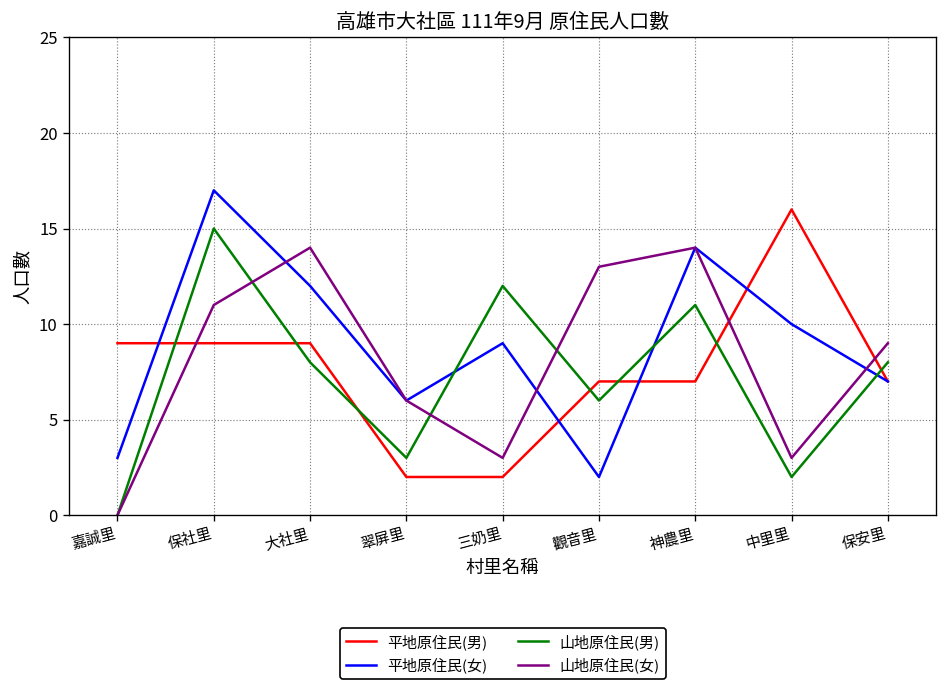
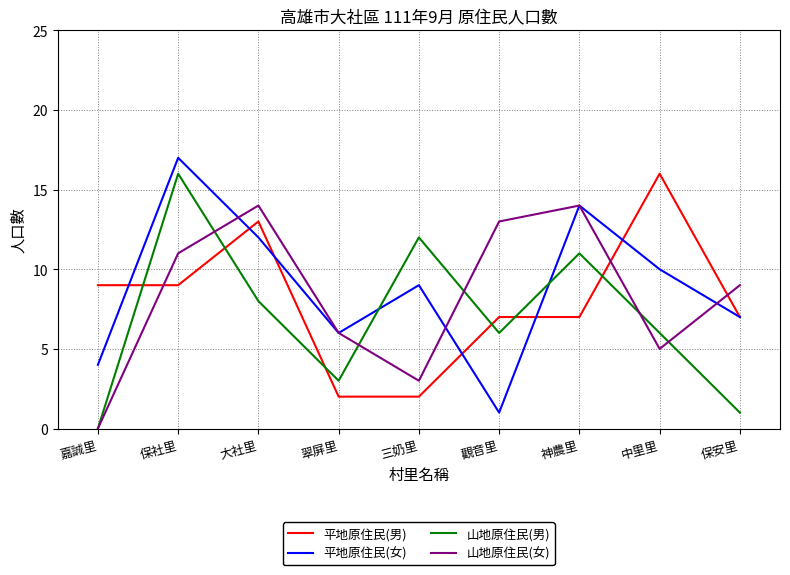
  {
    "平地原住民(男)": {
      "嘉誠里": 9,
      "保社里": 9,
-     "大社里": 9,
+     "大社里": 13,
      "翠屏里": 2,
      "三奶里": 2,
      "觀音里": 7,
      "神農里": 7,
      "中里里": 16
    },
    "平地原住民(女)": {
-     "嘉誠里": 3,
+     "嘉誠里": 4,
      "保社里": 17,
      "大社里": 12,
      "三奶里": 9,
-     "觀音里": 2,
+     "觀音里": 1,
      "中里里": 10
    },
    "山地原住民(男)": {
-     "保社里": 15,
+     "保社里": 16,
      "大社里": 8,
      "翠屏里": 3,
      "三奶里": 12,
      "觀音里": 6,
      "神農里": 11,
-     "中里里": 2,
-     "保安里": 8
+     "中里里": 6,
+     "保安里": 1
    },
    "山地原住民(女)": {
      "保社里": 11,
      "大社里": 14,
      "三奶里": 3,
      "觀音里": 13,
-     "中里里": 3,
+     "中里里": 5,
      "保安里": 9
    }
  }
